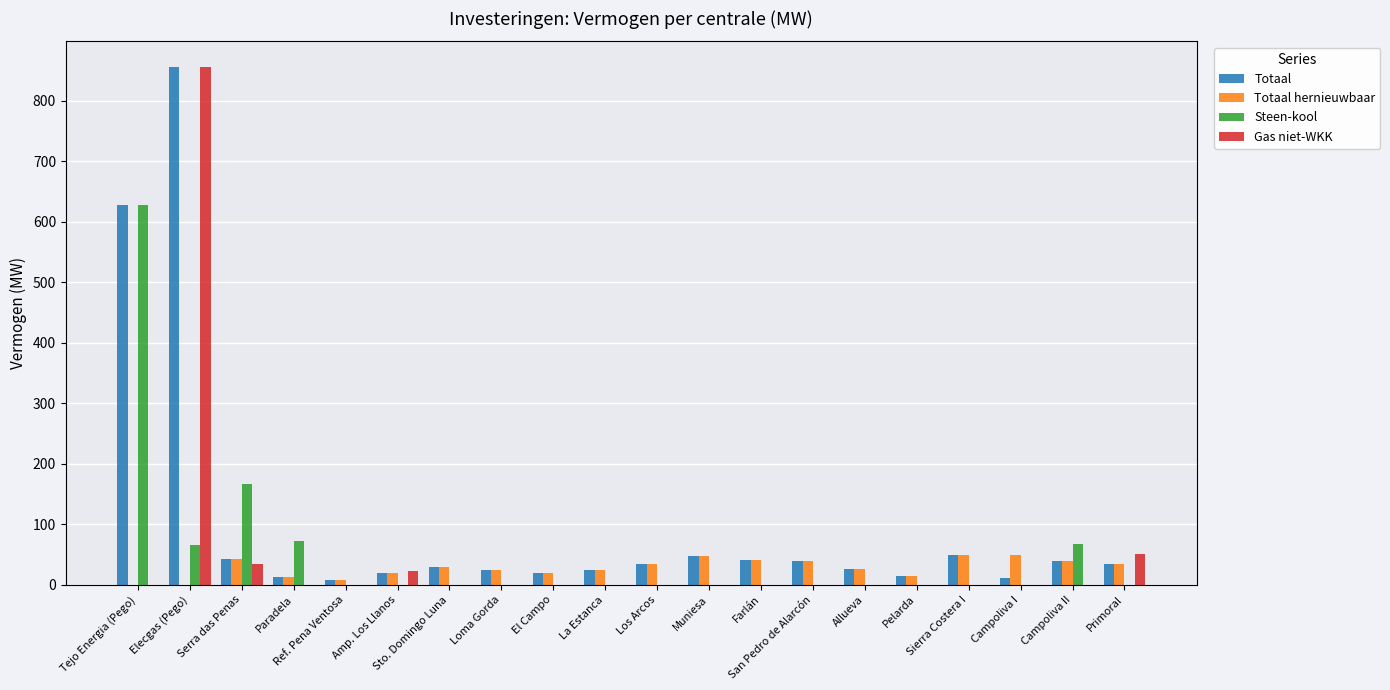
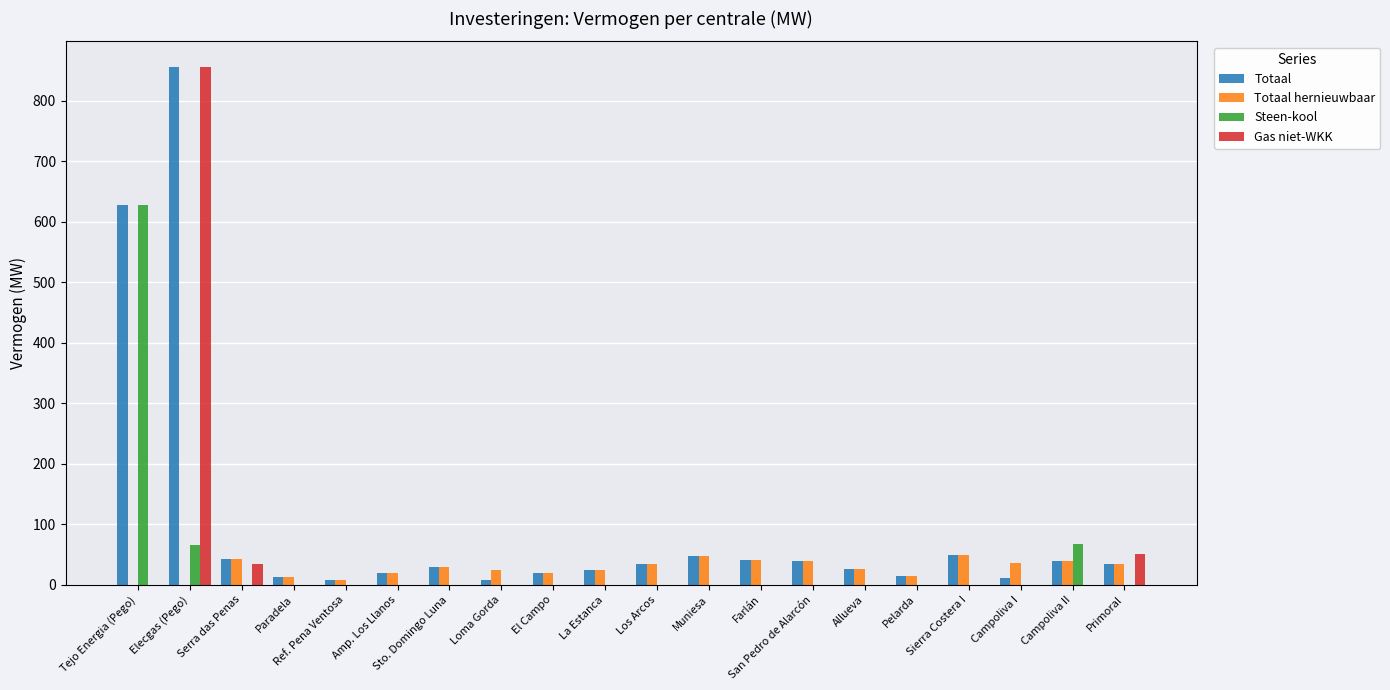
  {
    "Totaal": {
      "Tejo Energia (Pego)": 630,
      "Elecgas (Pego)": 860,
      "Serra das Penas": 40,
      "Paradela": 10,
      "Ref. Pena Ventosa": 10,
      "Amp. Los Llanos": 20,
      "Sto. Domingo Luna": 30,
-     "Loma Gorda": 20,
+     "Loma Gorda": 10,
      "El Campo": 20,
      "La Estanca": 20,
      "Los Arcos": 30,
      "Muniesa": 50,
      "Farlán": 40,
      "San Pedro de Alarcón": 40,
      "Allueva": 30,
      "Pelarda": 10,
      "Sierra Costera I": 50,
      "Campoliva I": 10,
      "Campoliva II": 40,
      "Primoral": 30
    },
    "Totaal hernieuwbaar": {
      "Tejo Energia (Pego)": 0,
      "Elecgas (Pego)": 0,
      "Serra das Penas": 40,
      "Paradela": 10,
      "Ref. Pena Ventosa": 10,
      "Amp. Los Llanos": 20,
      "Sto. Domingo Luna": 30,
      "Loma Gorda": 20,
      "El Campo": 20,
      "La Estanca": 20,
      "Los Arcos": 30,
      "Muniesa": 50,
      "Farlán": 40,
      "San Pedro de Alarcón": 40,
      "Allueva": 30,
      "Pelarda": 10,
      "Sierra Costera I": 50,
-     "Campoliva I": 50,
+     "Campoliva I": 40,
      "Campoliva II": 40,
      "Primoral": 30
    },
    "Steen-kool": {
      "Tejo Energia (Pego)": 630,
      "Elecgas (Pego)": 70,
-     "Serra das Penas": 170,
-     "Paradela": 70,
+     "Serra das Penas": 0,
+     "Paradela": 0,
      "Ref. Pena Ventosa": 0,
      "Amp. Los Llanos": 0,
      "Sto. Domingo Luna": 0,
      "Loma Gorda": 0,
      "El Campo": 0,
      "La Estanca": 0,
      "Los Arcos": 0,
      "Muniesa": 0,
      "Farlán": 0,
      "San Pedro de Alarcón": 0,
      "Allueva": 0,
      "Pelarda": 0,
      "Sierra Costera I": 0,
      "Campoliva I": 0,
      "Campoliva II": 70,
      "Primoral": 0
    },
    "Gas niet-WKK": {
      "Tejo Energia (Pego)": 0,
      "Elecgas (Pego)": 860,
      "Serra das Penas": 40,
      "Paradela": 0,
      "Ref. Pena Ventosa": 0,
-     "Amp. Los Llanos": 20,
+     "Amp. Los Llanos": 0,
      "Sto. Domingo Luna": 0,
      "Loma Gorda": 0,
      "El Campo": 0,
      "La Estanca": 0,
      "Los Arcos": 0,
      "Muniesa": 0,
      "Farlán": 0,
      "San Pedro de Alarcón": 0,
      "Allueva": 0,
      "Pelarda": 0,
      "Sierra Costera I": 0,
      "Campoliva I": 0,
      "Campoliva II": 0,
      "Primoral": 50
    }
  }
